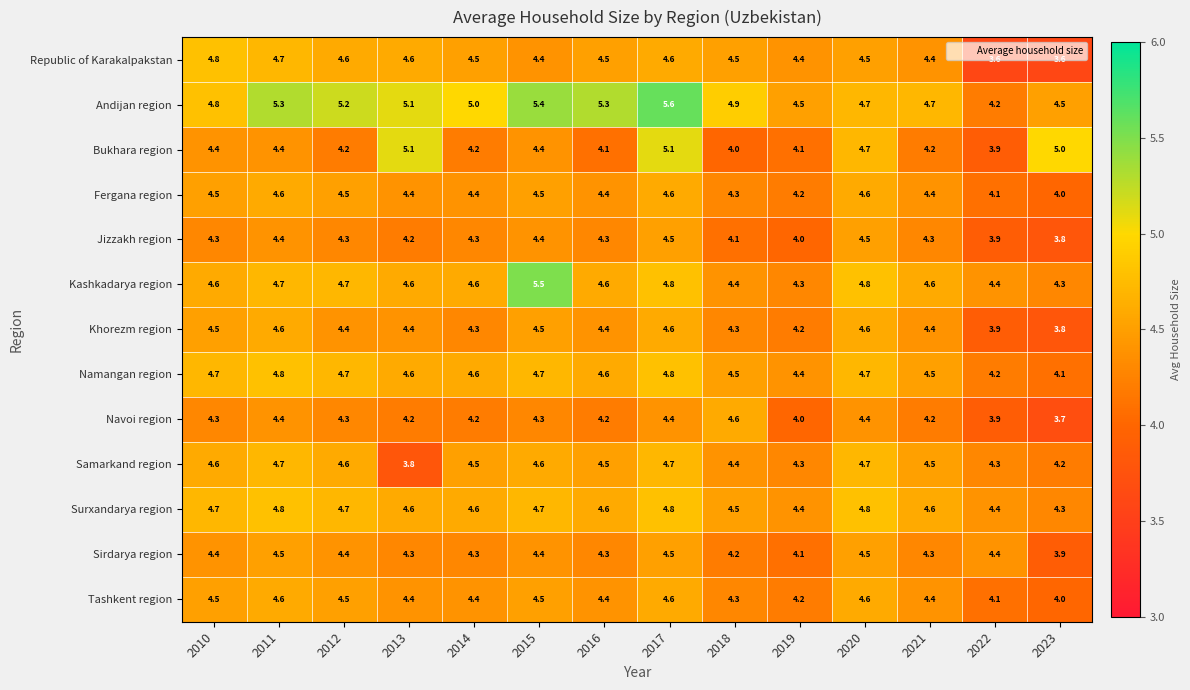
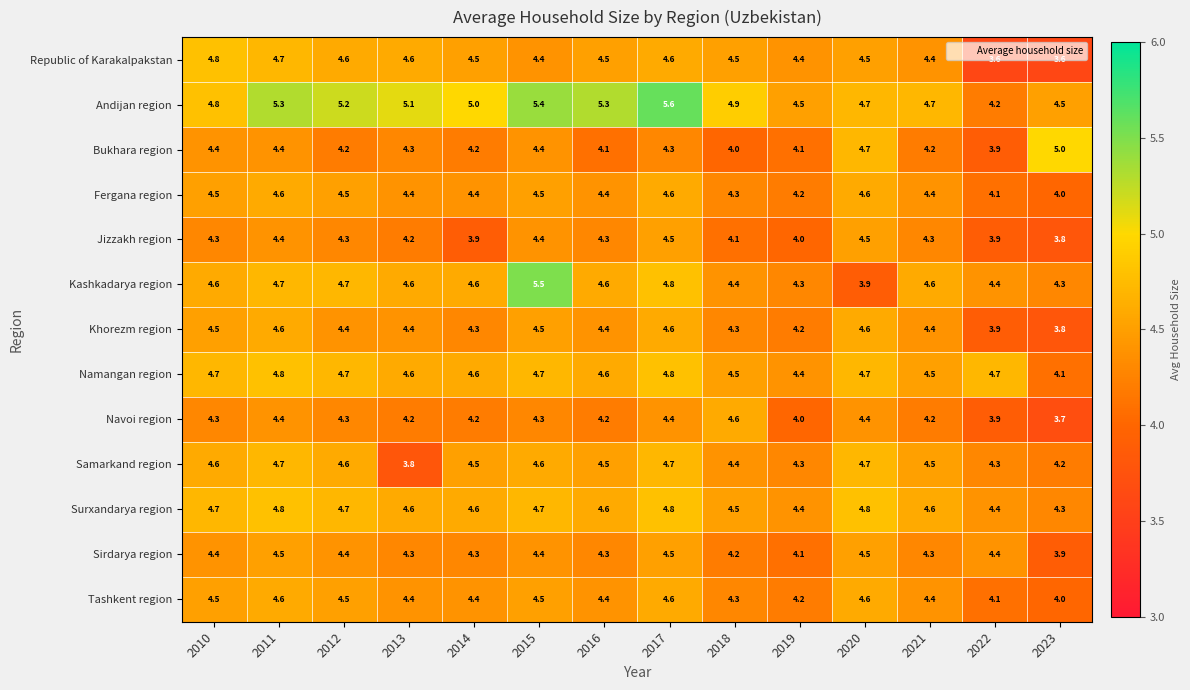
  {
    "Republic of Karakalpakstan": {
      "2010": 4.8,
      "2011": 4.7,
      "2012": 4.6,
      "2013": 4.6,
      "2014": 4.5,
      "2015": 4.4,
      "2016": 4.5,
      "2017": 4.6,
      "2018": 4.5,
      "2019": 4.4,
      "2020": 4.5,
      "2021": 4.4
    },
    "Andijan region": {
      "2010": 4.8,
      "2011": 5.3,
      "2012": 5.2,
      "2013": 5.1,
      "2014": 5.0,
      "2015": 5.4,
      "2016": 5.3,
      "2017": 5.6,
      "2018": 4.9,
      "2019": 4.5,
      "2020": 4.7,
      "2021": 4.7,
      "2022": 4.2,
      "2023": 4.5
    },
    "Bukhara region": {
      "2010": 4.4,
      "2011": 4.4,
      "2012": 4.2,
-     "2013": 5.1,
+     "2013": 4.3,
      "2014": 4.2,
      "2015": 4.4,
      "2016": 4.1,
-     "2017": 5.1,
+     "2017": 4.3,
      "2018": 4.0,
      "2019": 4.1,
      "2020": 4.7,
      "2021": 4.2,
      "2022": 3.9,
      "2023": 5.0
    },
    "Fergana region": {
      "2010": 4.5,
      "2011": 4.6,
      "2012": 4.5,
      "2013": 4.4,
      "2014": 4.4,
      "2015": 4.5,
      "2016": 4.4,
      "2017": 4.6,
      "2018": 4.3,
      "2019": 4.2,
      "2020": 4.6,
      "2021": 4.4,
      "2022": 4.1,
      "2023": 4.0
    },
    "Jizzakh region": {
      "2010": 4.3,
      "2011": 4.4,
      "2012": 4.3,
      "2013": 4.2,
-     "2014": 4.3,
+     "2014": 3.9,
      "2015": 4.4,
      "2016": 4.3,
      "2017": 4.5,
      "2018": 4.1,
      "2019": 4.0,
      "2020": 4.5,
      "2021": 4.3,
      "2022": 3.9,
      "2023": 3.8
    },
    "Kashkadarya region": {
      "2010": 4.6,
      "2011": 4.7,
      "2012": 4.7,
      "2013": 4.6,
      "2014": 4.6,
      "2015": 5.5,
      "2016": 4.6,
      "2017": 4.8,
      "2018": 4.4,
      "2019": 4.3,
-     "2020": 4.8,
+     "2020": 3.9,
      "2021": 4.6,
      "2022": 4.4,
      "2023": 4.3
    },
    "Khorezm region": {
      "2010": 4.5,
      "2011": 4.6,
      "2012": 4.4,
      "2013": 4.4,
      "2014": 4.3,
      "2015": 4.5,
      "2016": 4.4,
      "2017": 4.6,
      "2018": 4.3,
      "2019": 4.2,
      "2020": 4.6,
      "2021": 4.4,
      "2022": 3.9,
      "2023": 3.8
    },
    "Namangan region": {
      "2010": 4.7,
      "2011": 4.8,
      "2012": 4.7,
      "2013": 4.6,
      "2014": 4.6,
      "2015": 4.7,
      "2016": 4.6,
      "2017": 4.8,
      "2018": 4.5,
      "2019": 4.4,
      "2020": 4.7,
      "2021": 4.5,
-     "2022": 4.2,
+     "2022": 4.7,
      "2023": 4.1
    },
    "Navoi region": {
      "2010": 4.3,
      "2011": 4.4,
      "2012": 4.3,
      "2013": 4.2,
      "2014": 4.2,
      "2015": 4.3,
      "2016": 4.2,
      "2017": 4.4,
      "2018": 4.6,
      "2019": 4.0,
      "2020": 4.4,
      "2021": 4.2,
      "2022": 3.9,
      "2023": 3.7
    },
    "Samarkand region": {
      "2010": 4.6,
      "2011": 4.7,
      "2012": 4.6,
      "2013": 3.8,
      "2014": 4.5,
      "2015": 4.6,
      "2016": 4.5,
      "2017": 4.7,
      "2018": 4.4,
      "2019": 4.3,
      "2020": 4.7,
      "2021": 4.5,
      "2022": 4.3,
      "2023": 4.2
    },
    "Surxandarya region": {
      "2010": 4.7,
      "2011": 4.8,
      "2012": 4.7,
      "2013": 4.6,
      "2014": 4.6,
      "2015": 4.7,
      "2016": 4.6,
      "2017": 4.8,
      "2018": 4.5,
      "2019": 4.4,
      "2020": 4.8,
      "2021": 4.6,
      "2022": 4.4,
      "2023": 4.3
    },
    "Sirdarya region": {
      "2010": 4.4,
      "2011": 4.5,
      "2012": 4.4,
      "2013": 4.3,
      "2014": 4.3,
      "2015": 4.4,
      "2016": 4.3,
      "2017": 4.5,
      "2018": 4.2,
      "2019": 4.1,
      "2020": 4.5,
      "2021": 4.3,
      "2022": 4.4,
      "2023": 3.9
    },
    "Tashkent region": {
      "2010": 4.5,
      "2011": 4.6,
      "2012": 4.5,
      "2013": 4.4,
      "2014": 4.4,
      "2015": 4.5,
      "2016": 4.4,
      "2017": 4.6,
      "2018": 4.3,
      "2019": 4.2,
      "2020": 4.6,
      "2021": 4.4,
      "2022": 4.1,
      "2023": 4.0
    }
  }
